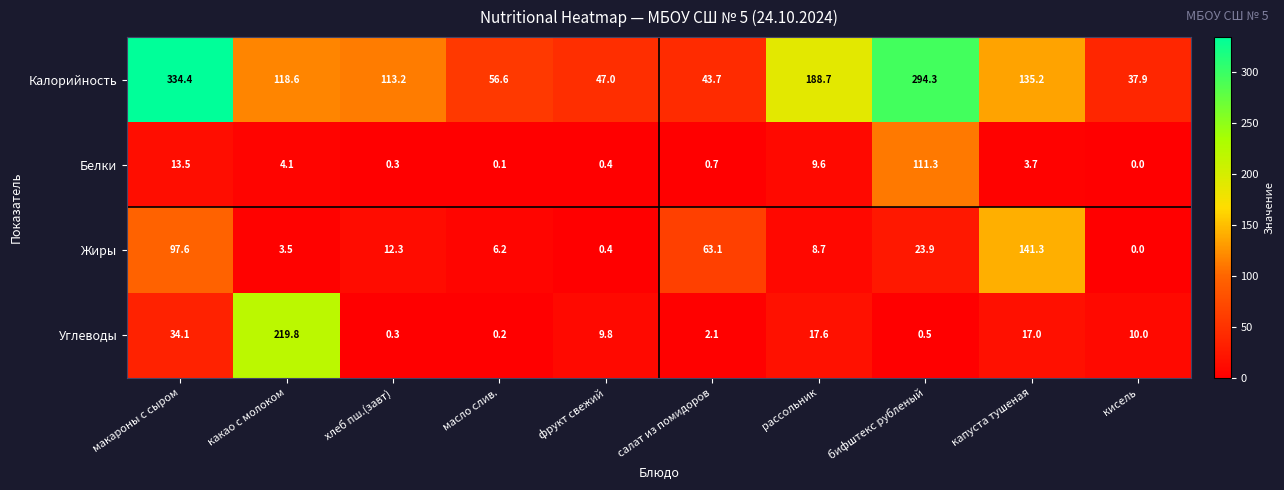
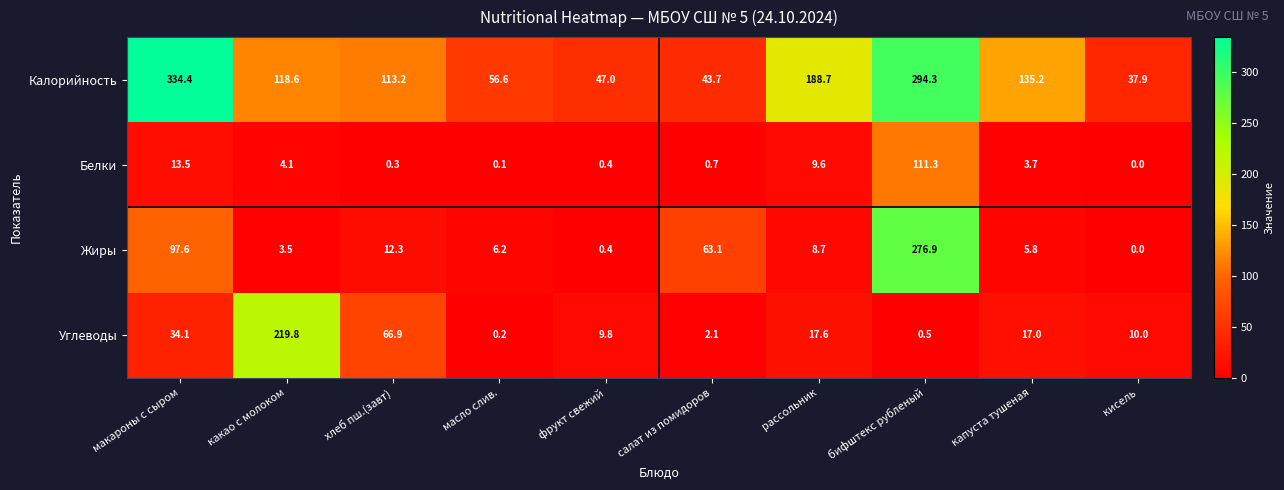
  {
    "Калорийность": {
      "макароны с сыром": 334.4,
      "какао с молоком": 118.6,
      "хлеб пш.(завт)": 113.2,
      "масло слив.": 56.6,
      "фрукт свежий": 47.0,
      "салат из помидоров": 43.7,
      "рассольник": 188.7,
      "бифштекс рубленый": 294.3,
      "капуста тушеная": 135.2,
      "кисель": 37.9
    },
    "Белки": {
      "макароны с сыром": 13.5,
      "какао с молоком": 4.1,
      "хлеб пш.(завт)": 0.3,
      "масло слив.": 0.1,
      "фрукт свежий": 0.4,
      "салат из помидоров": 0.7,
      "рассольник": 9.6,
      "бифштекс рубленый": 111.3,
      "капуста тушеная": 3.7,
      "кисель": 0.0
    },
    "Жиры": {
      "макароны с сыром": 97.6,
      "какао с молоком": 3.5,
      "хлеб пш.(завт)": 12.3,
      "масло слив.": 6.2,
      "фрукт свежий": 0.4,
      "салат из помидоров": 63.1,
      "рассольник": 8.7,
-     "бифштекс рубленый": 23.9,
-     "капуста тушеная": 141.3,
+     "бифштекс рубленый": 276.9,
+     "капуста тушеная": 5.8,
      "кисель": 0.0
    },
    "Углеводы": {
      "макароны с сыром": 34.1,
      "какао с молоком": 219.8,
-     "хлеб пш.(завт)": 0.3,
+     "хлеб пш.(завт)": 66.9,
      "масло слив.": 0.2,
      "фрукт свежий": 9.8,
      "салат из помидоров": 2.1,
      "рассольник": 17.6,
      "бифштекс рубленый": 0.5,
      "капуста тушеная": 17.0,
      "кисель": 10.0
    }
  }
